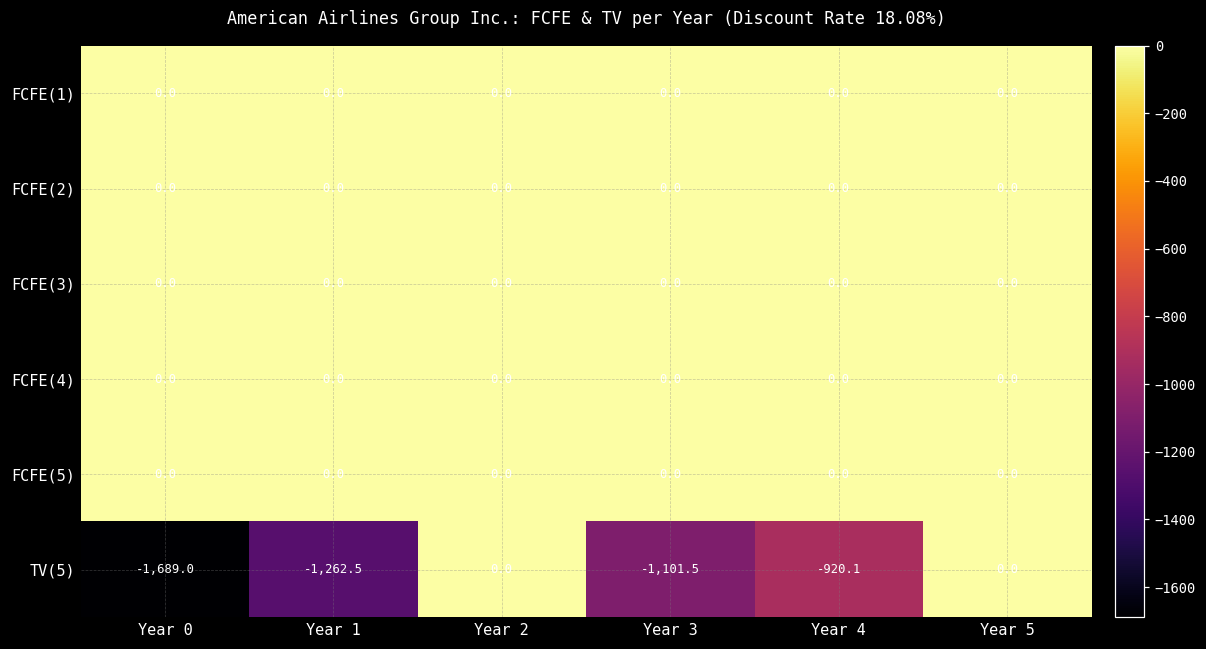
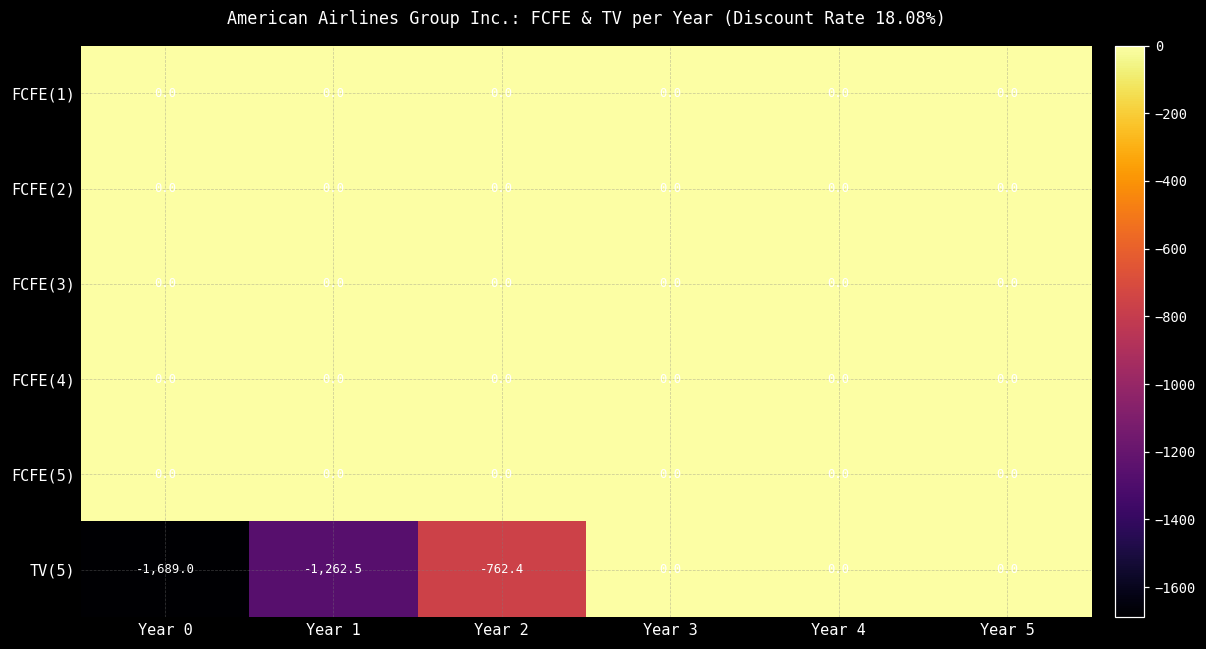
  {
    "FCFE(1)": {
      "Year 0": "0.0",
      "Year 1": "0.0",
      "Year 2": "0.0",
      "Year 3": "0.0",
      "Year 4": "0.0",
      "Year 5": "0.0"
    },
    "FCFE(2)": {
      "Year 0": "0.0",
      "Year 1": "0.0",
      "Year 2": "0.0",
      "Year 3": "0.0",
      "Year 4": "0.0",
      "Year 5": "0.0"
    },
    "FCFE(3)": {
      "Year 0": "0.0",
      "Year 1": "0.0",
      "Year 2": "0.0",
      "Year 3": "0.0",
      "Year 4": "0.0",
      "Year 5": "0.0"
    },
    "FCFE(4)": {
      "Year 0": "0.0",
      "Year 1": "0.0",
      "Year 2": "0.0",
      "Year 3": "0.0",
      "Year 4": "0.0",
      "Year 5": "0.0"
    },
    "FCFE(5)": {
      "Year 0": "0.0",
      "Year 1": "0.0",
      "Year 2": "0.0",
      "Year 3": "0.0",
      "Year 4": "0.0",
      "Year 5": "0.0"
    },
    "TV(5)": {
      "Year 0": "-1,689.0",
      "Year 1": "-1,262.5",
-     "Year 2": "0.0",
-     "Year 3": "-1,101.5",
-     "Year 4": "-920.1",
+     "Year 2": "-762.4",
+     "Year 3": "0.0",
+     "Year 4": "0.0",
      "Year 5": "0.0"
    }
  }
